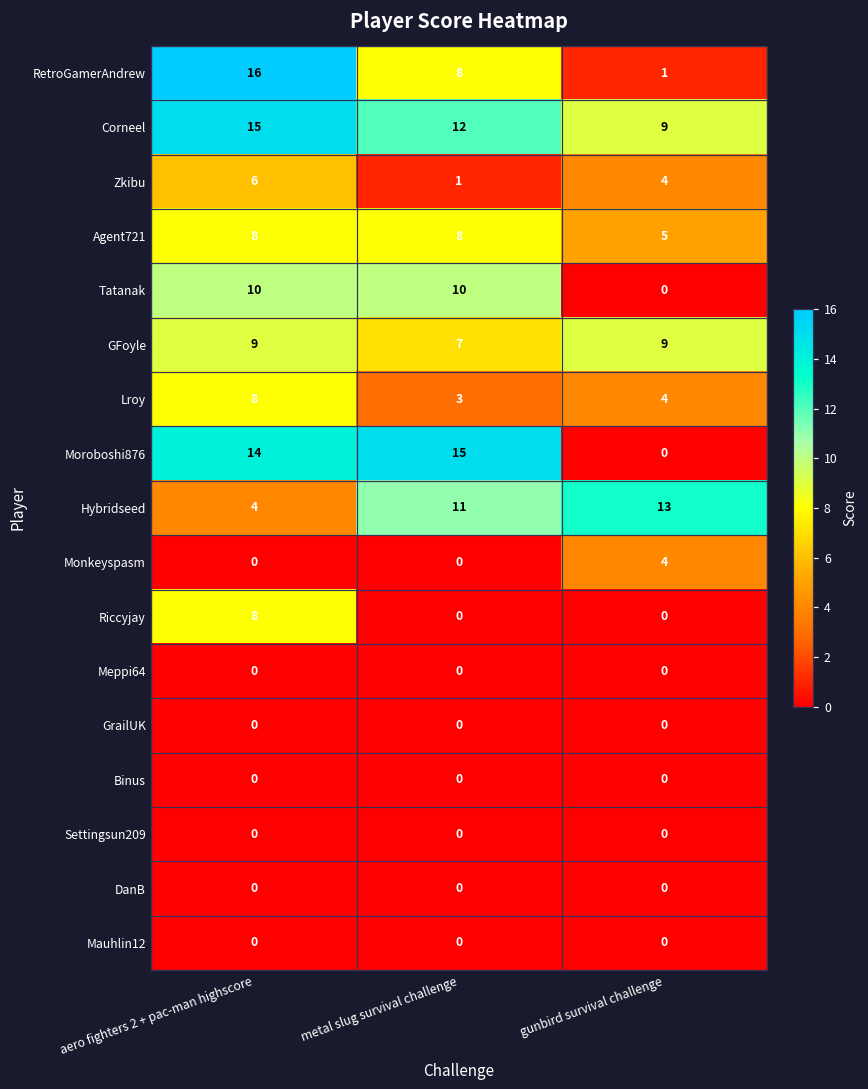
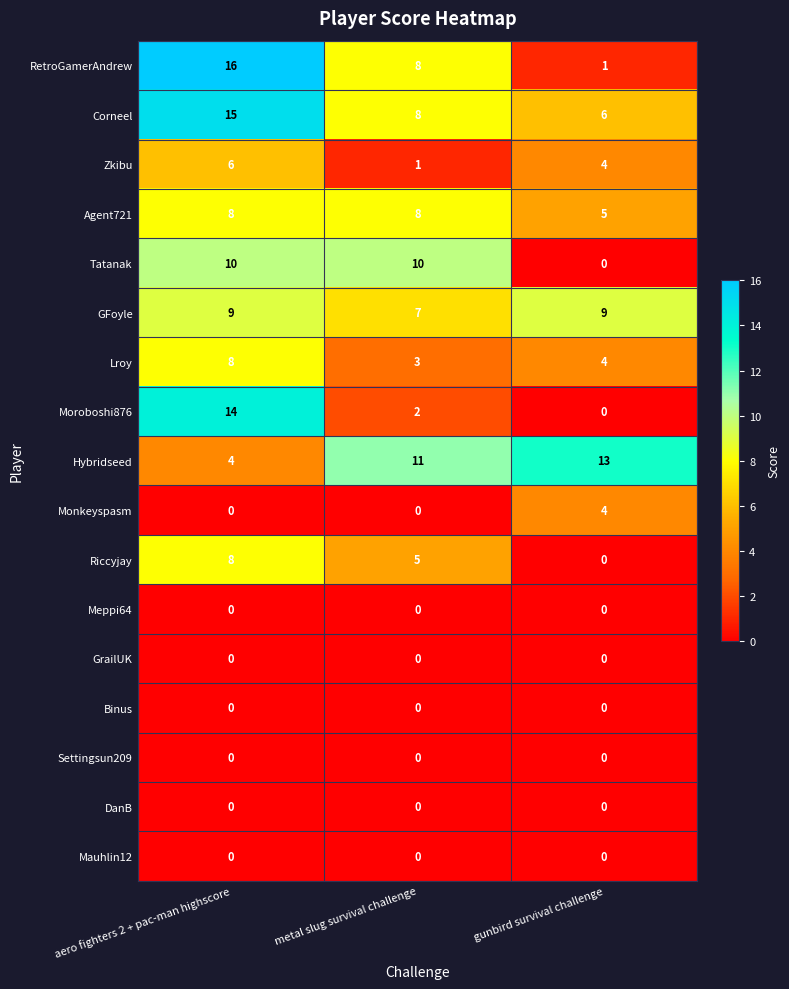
  {
    "RetroGamerAndrew": {
      "aero fighters 2 + pac-man highscore": 16,
      "metal slug survival challenge": 8,
      "gunbird survival challenge": 1
    },
    "Corneel": {
      "aero fighters 2 + pac-man highscore": 15,
-     "metal slug survival challenge": 12,
-     "gunbird survival challenge": 9
+     "metal slug survival challenge": 8,
+     "gunbird survival challenge": 6
    },
    "Zkibu": {
      "aero fighters 2 + pac-man highscore": 6,
      "metal slug survival challenge": 1,
      "gunbird survival challenge": 4
    },
    "Agent721": {
      "aero fighters 2 + pac-man highscore": 8,
      "metal slug survival challenge": 8,
      "gunbird survival challenge": 5
    },
    "Tatanak": {
      "aero fighters 2 + pac-man highscore": 10,
      "metal slug survival challenge": 10,
      "gunbird survival challenge": 0
    },
    "GFoyle": {
      "aero fighters 2 + pac-man highscore": 9,
      "metal slug survival challenge": 7,
      "gunbird survival challenge": 9
    },
    "Lroy": {
      "aero fighters 2 + pac-man highscore": 8,
      "metal slug survival challenge": 3,
      "gunbird survival challenge": 4
    },
    "Moroboshi876": {
      "aero fighters 2 + pac-man highscore": 14,
-     "metal slug survival challenge": 15,
+     "metal slug survival challenge": 2,
      "gunbird survival challenge": 0
    },
    "Hybridseed": {
      "aero fighters 2 + pac-man highscore": 4,
      "metal slug survival challenge": 11,
      "gunbird survival challenge": 13
    },
    "Monkeyspasm": {
      "aero fighters 2 + pac-man highscore": 0,
      "metal slug survival challenge": 0,
      "gunbird survival challenge": 4
    },
    "Riccyjay": {
      "aero fighters 2 + pac-man highscore": 8,
-     "metal slug survival challenge": 0,
+     "metal slug survival challenge": 5,
      "gunbird survival challenge": 0
    },
    "Meppi64": {
      "aero fighters 2 + pac-man highscore": 0,
      "metal slug survival challenge": 0,
      "gunbird survival challenge": 0
    },
    "GrailUK": {
      "aero fighters 2 + pac-man highscore": 0,
      "metal slug survival challenge": 0,
      "gunbird survival challenge": 0
    },
    "Binus": {
      "aero fighters 2 + pac-man highscore": 0,
      "metal slug survival challenge": 0,
      "gunbird survival challenge": 0
    },
    "Settingsun209": {
      "aero fighters 2 + pac-man highscore": 0,
      "metal slug survival challenge": 0,
      "gunbird survival challenge": 0
    },
    "DanB": {
      "aero fighters 2 + pac-man highscore": 0,
      "metal slug survival challenge": 0,
      "gunbird survival challenge": 0
    },
    "Mauhlin12": {
      "aero fighters 2 + pac-man highscore": 0,
      "metal slug survival challenge": 0,
      "gunbird survival challenge": 0
    }
  }
